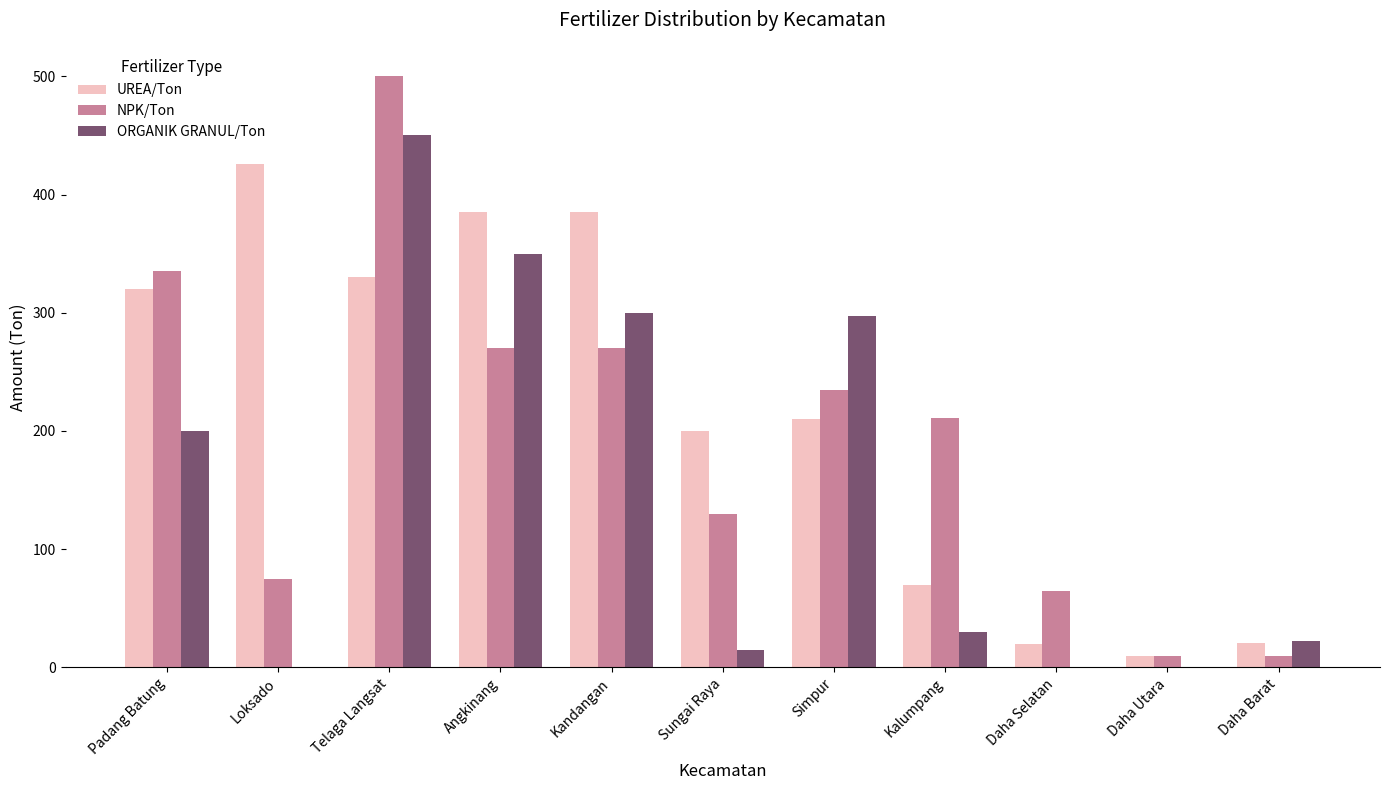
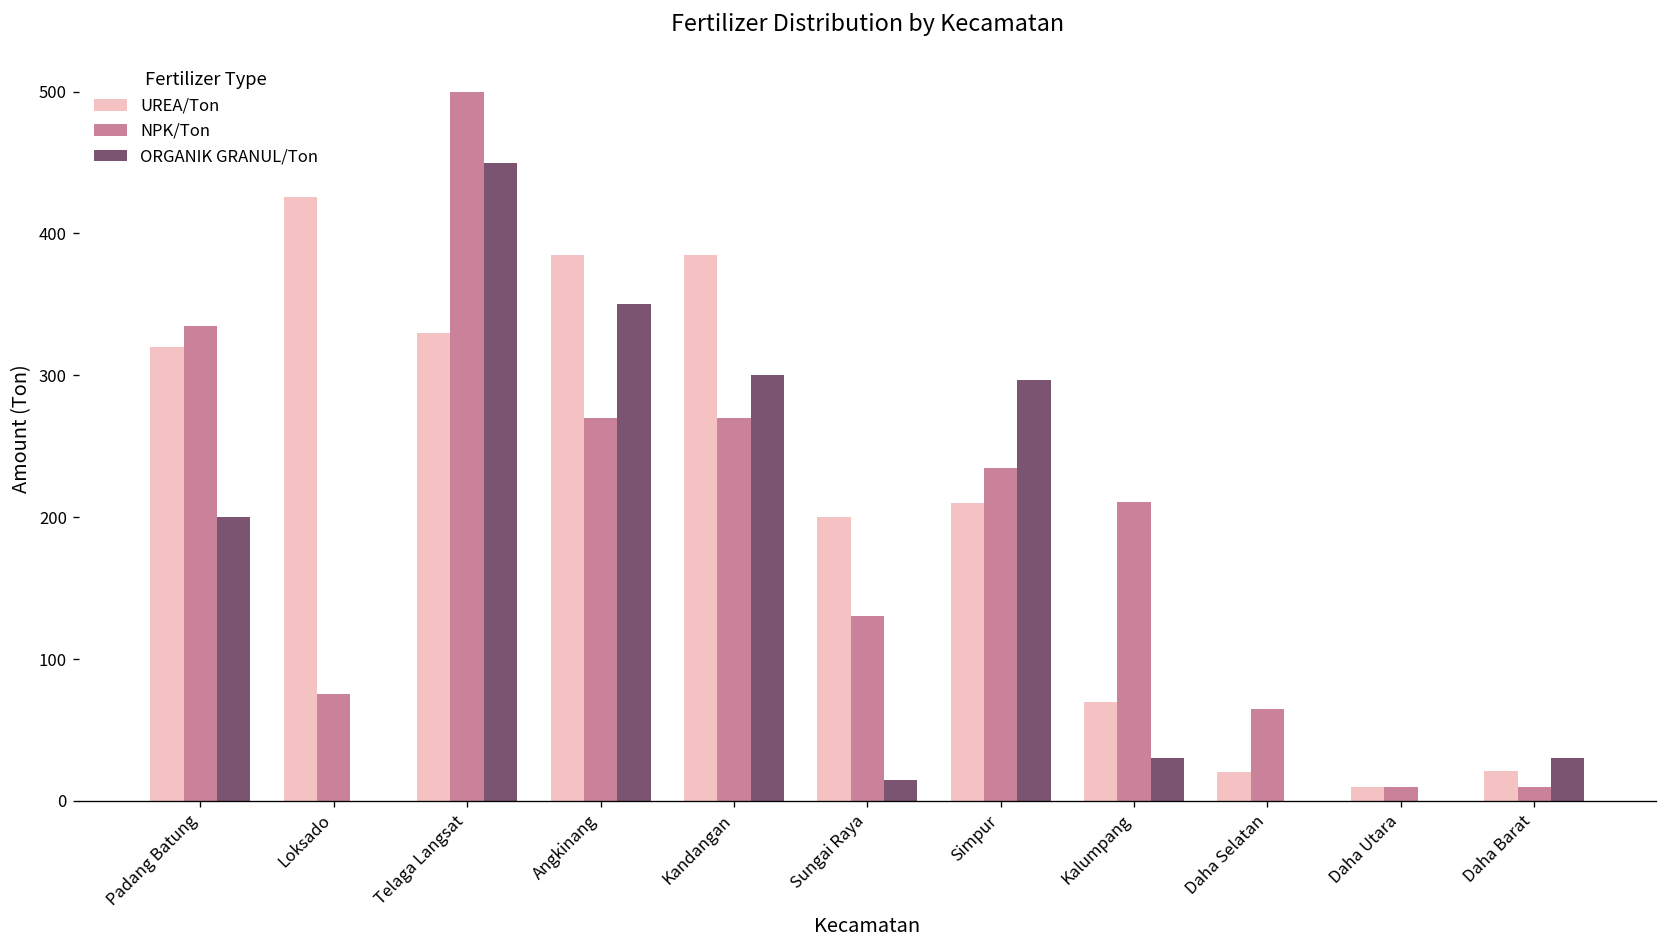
  {
    "UREA/Ton": {
      "Padang Batung": 320,
      "Loksado": 426,
      "Telaga Langsat": 330,
      "Angkinang": 385,
      "Kandangan": 385,
      "Sungai Raya": 200,
      "Simpur": 210,
      "Kalumpang": 70,
      "Daha Selatan": 20,
      "Daha Utara": 10,
      "Daha Barat": 21
    },
    "NPK/Ton": {
      "Padang Batung": 335,
      "Loksado": 75,
      "Telaga Langsat": 500,
      "Angkinang": 270,
      "Kandangan": 270,
      "Sungai Raya": 130,
      "Simpur": 235,
      "Kalumpang": 211,
      "Daha Selatan": 65,
      "Daha Utara": 10,
      "Daha Barat": 10
    },
    "ORGANIK GRANUL/Ton": {
      "Padang Batung": 200,
      "Loksado": 0,
      "Telaga Langsat": 450,
      "Angkinang": 350,
      "Kandangan": 300,
      "Sungai Raya": 15,
      "Simpur": 297,
      "Kalumpang": 30,
      "Daha Selatan": 0,
      "Daha Utara": 0,
-     "Daha Barat": 22
+     "Daha Barat": 30
    }
  }
